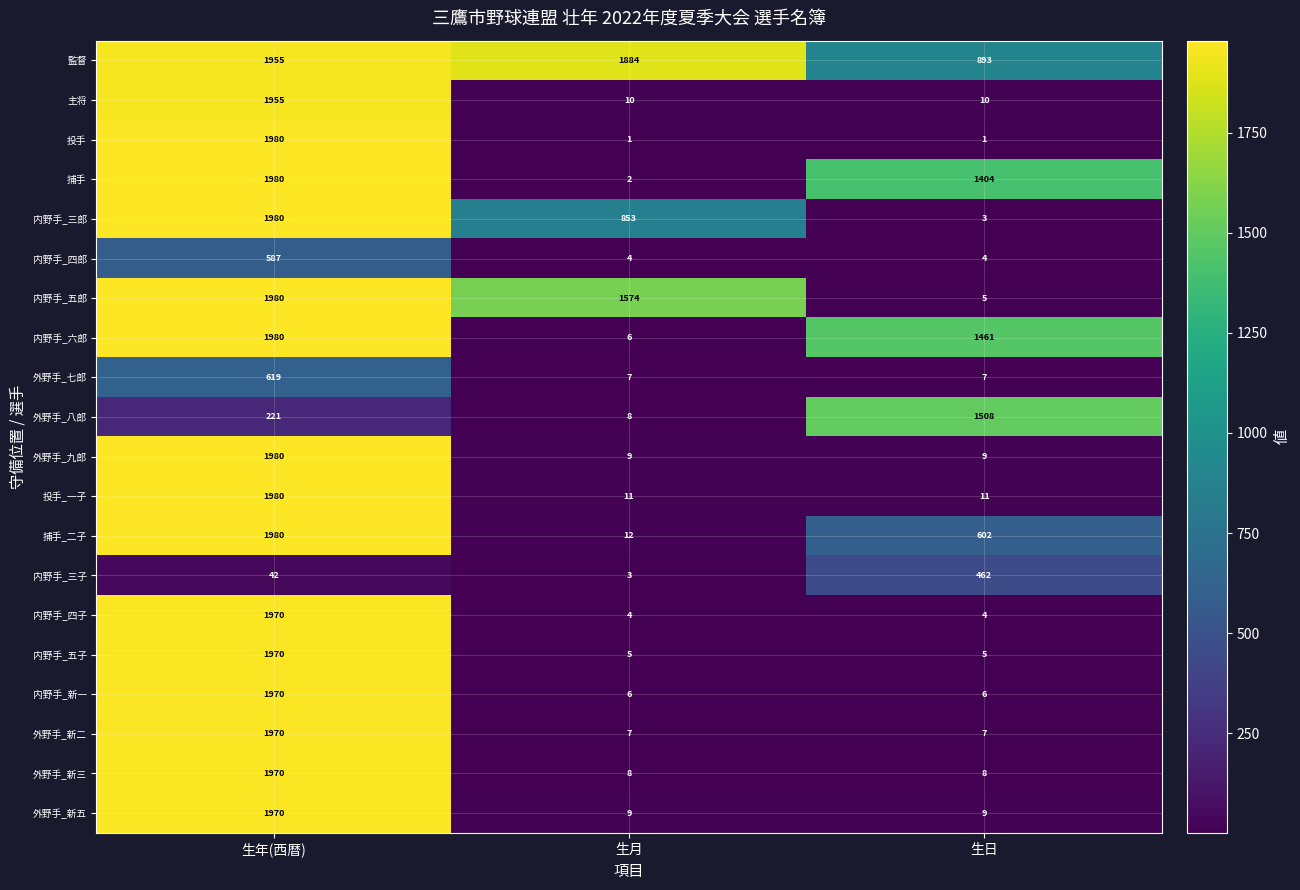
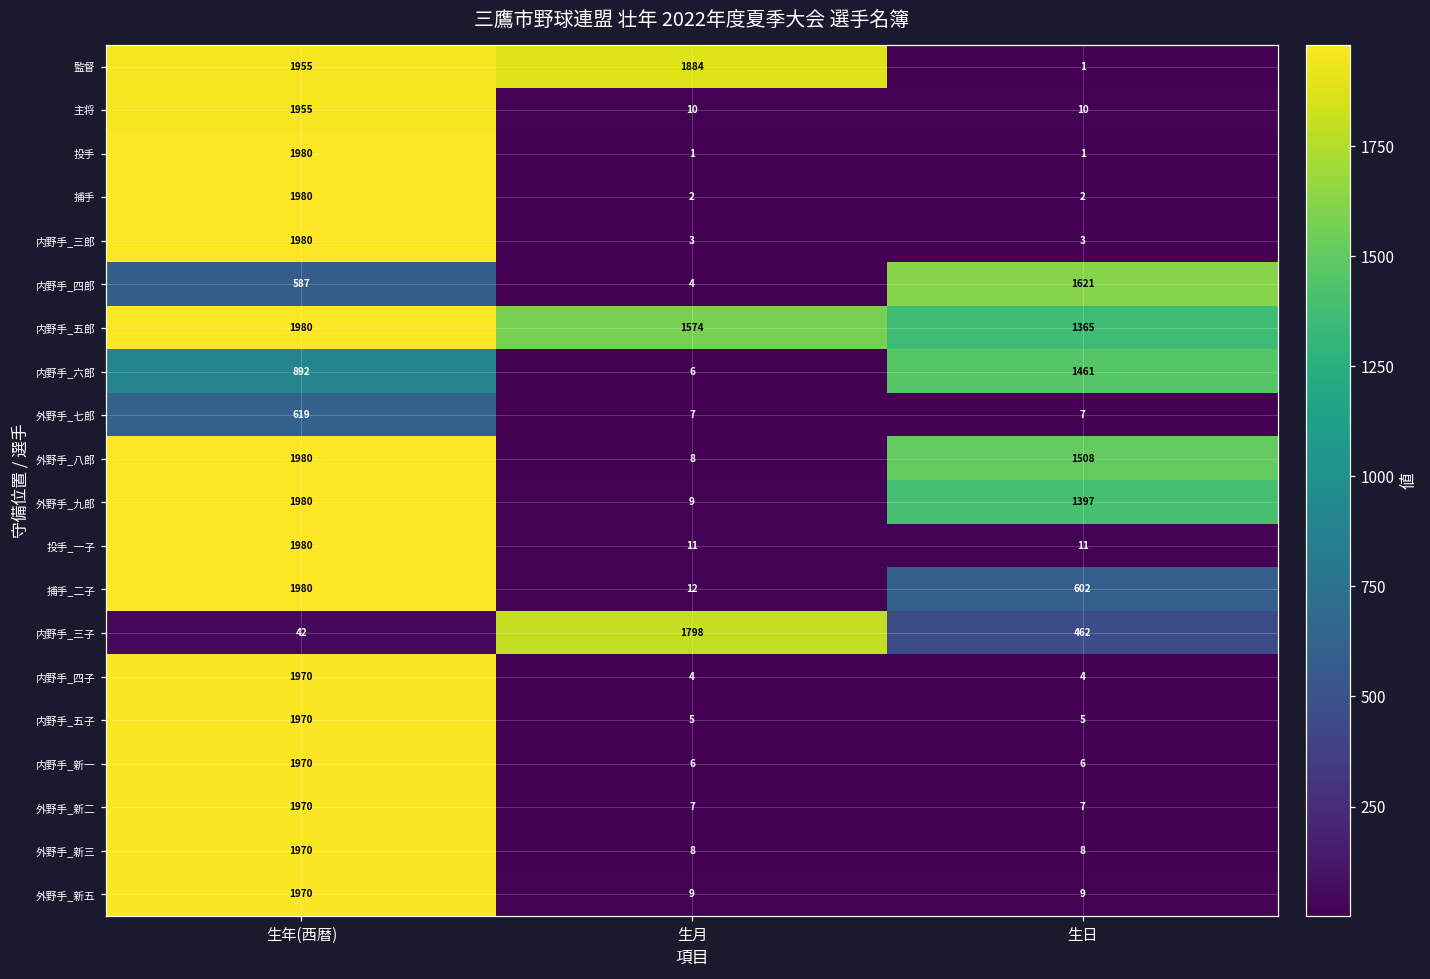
  {
    "監督": {
      "生年(西暦)": 1955,
      "生月": 1884,
-     "生日": 893
+     "生日": 1
    },
    "主将": {
      "生年(西暦)": 1955,
      "生月": 10,
      "生日": 10
    },
    "投手": {
      "生年(西暦)": 1980,
      "生月": 1,
      "生日": 1
    },
    "捕手": {
      "生年(西暦)": 1980,
      "生月": 2,
-     "生日": 1404
+     "生日": 2
    },
    "内野手_三郎": {
      "生年(西暦)": 1980,
-     "生月": 853,
+     "生月": 3,
      "生日": 3
    },
    "内野手_四郎": {
      "生年(西暦)": 587,
      "生月": 4,
-     "生日": 4
+     "生日": 1621
    },
    "内野手_五郎": {
      "生年(西暦)": 1980,
      "生月": 1574,
-     "生日": 5
+     "生日": 1365
    },
    "内野手_六郎": {
-     "生年(西暦)": 1980,
+     "生年(西暦)": 892,
      "生月": 6,
      "生日": 1461
    },
    "外野手_七郎": {
      "生年(西暦)": 619,
      "生月": 7,
      "生日": 7
    },
    "外野手_八郎": {
-     "生年(西暦)": 221,
+     "生年(西暦)": 1980,
      "生月": 8,
      "生日": 1508
    },
    "外野手_九郎": {
      "生年(西暦)": 1980,
      "生月": 9,
-     "生日": 9
+     "生日": 1397
    },
    "投手_一子": {
      "生年(西暦)": 1980,
      "生月": 11,
      "生日": 11
    },
    "捕手_二子": {
      "生年(西暦)": 1980,
      "生月": 12,
      "生日": 602
    },
    "内野手_三子": {
      "生年(西暦)": 42,
-     "生月": 3,
+     "生月": 1798,
      "生日": 462
    },
    "内野手_四子": {
      "生年(西暦)": 1970,
      "生月": 4,
      "生日": 4
    },
    "内野手_五子": {
      "生年(西暦)": 1970,
      "生月": 5,
      "生日": 5
    },
    "内野手_新一": {
      "生年(西暦)": 1970,
      "生月": 6,
      "生日": 6
    },
    "外野手_新二": {
      "生年(西暦)": 1970,
      "生月": 7,
      "生日": 7
    },
    "外野手_新三": {
      "生年(西暦)": 1970,
      "生月": 8,
      "生日": 8
    },
    "外野手_新五": {
      "生年(西暦)": 1970,
      "生月": 9,
      "生日": 9
    }
  }
